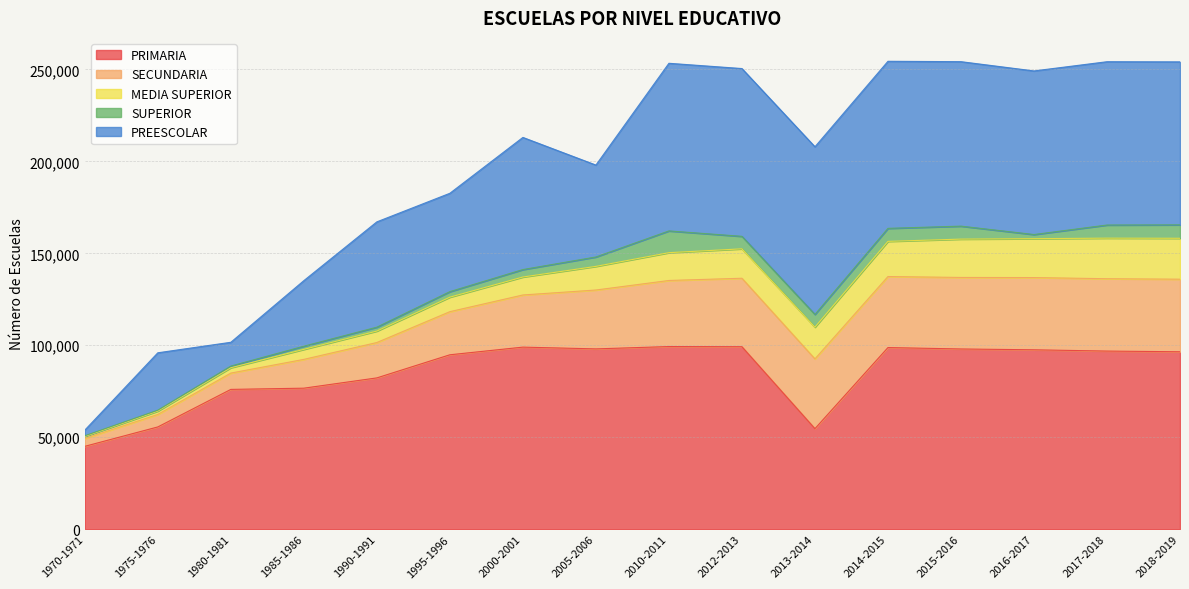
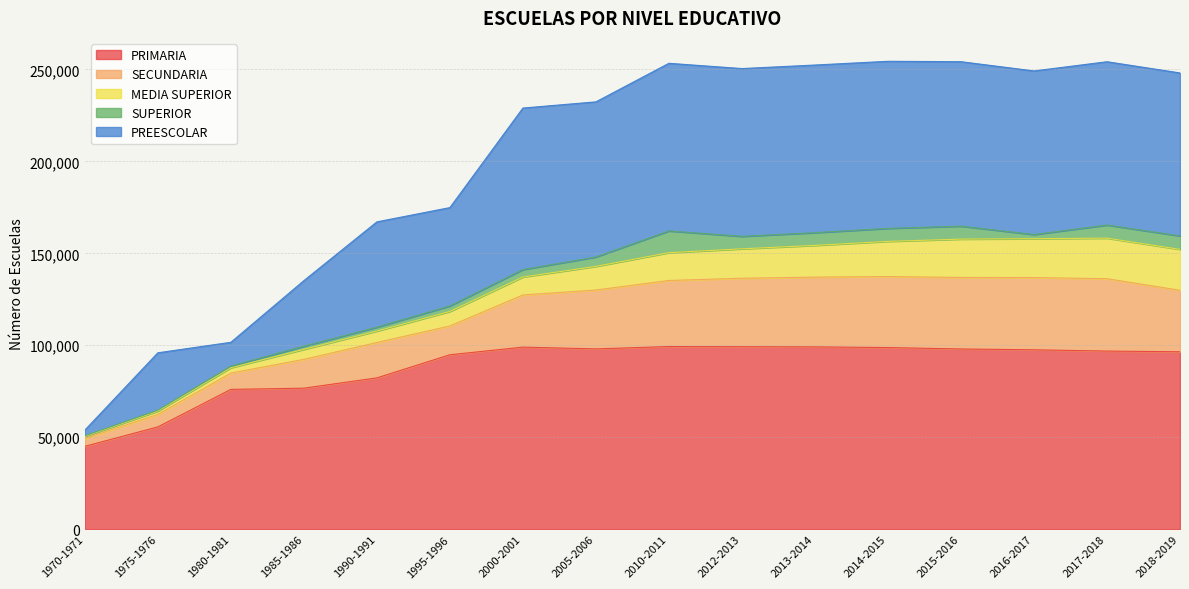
  {
    "PRIMARIA": {
      "1970-1971": "45,000",
      "1975-1976": "56,000",
      "1980-1981": "76,000",
      "1985-1986": "77,000",
      "1990-1991": "82,000",
      "1995-1996": "95,000",
      "2000-2001": "99,000",
      "2005-2006": "98,000",
      "2010-2011": "99,000",
      "2012-2013": "99,000",
-     "2013-2014": "55,000",
+     "2013-2014": "99,000",
      "2014-2015": "99,000",
      "2015-2016": "98,000",
      "2016-2017": "98,000",
      "2017-2018": "97,000",
      "2018-2019": "96,000"
    },
    "SECUNDARIA": {
      "1975-1976": "7,000",
      "1980-1981": "9,000",
      "1985-1986": "16,000",
      "1990-1991": "19,000",
-     "1995-1996": "23,000",
+     "1995-1996": "16,000",
      "2000-2001": "28,000",
      "2005-2006": "32,000",
      "2010-2011": "36,000",
      "2012-2013": "37,000",
      "2013-2014": "38,000",
      "2014-2015": "39,000",
      "2015-2016": "39,000",
      "2016-2017": "39,000",
      "2017-2018": "39,000",
-     "2018-2019": "39,000"
+     "2018-2019": "33,000"
    },
    "MEDIA SUPERIOR": {
      "1985-1986": "5,000",
      "1990-1991": "6,000",
      "1995-1996": "8,000",
      "2000-2001": "10,000",
      "2005-2006": "13,000",
      "2010-2011": "15,000",
      "2012-2013": "16,000",
      "2013-2014": "17,000",
      "2014-2015": "19,000",
      "2015-2016": "21,000",
      "2016-2017": "21,000",
      "2017-2018": "22,000",
      "2018-2019": "22,000"
    },
    "SUPERIOR": {
      "1985-1986": "2,000",
      "1990-1991": "2,000",
      "1995-1996": "3,000",
      "2000-2001": "4,000",
      "2005-2006": "5,000",
      "2010-2011": "12,000",
      "2012-2013": "7,000",
      "2013-2014": "7,000",
      "2014-2015": "7,000",
      "2015-2016": "7,000",
      "2016-2017": "2,000",
      "2017-2018": "7,000",
      "2018-2019": "7,000"
    },
    "PREESCOLAR": {
      "1970-1971": "3,000",
      "1975-1976": "31,000",
      "1980-1981": "13,000",
      "1985-1986": "36,000",
      "1990-1991": "57,000",
      "1995-1996": "53,000",
-     "2000-2001": "72,000",
-     "2005-2006": "50,000",
+     "2000-2001": "88,000",
+     "2005-2006": "84,000",
      "2010-2011": "91,000",
      "2012-2013": "91,000",
      "2013-2014": "91,000",
      "2014-2015": "91,000",
      "2015-2016": "89,000",
      "2016-2017": "89,000",
      "2017-2018": "89,000",
      "2018-2019": "89,000"
    }
  }
